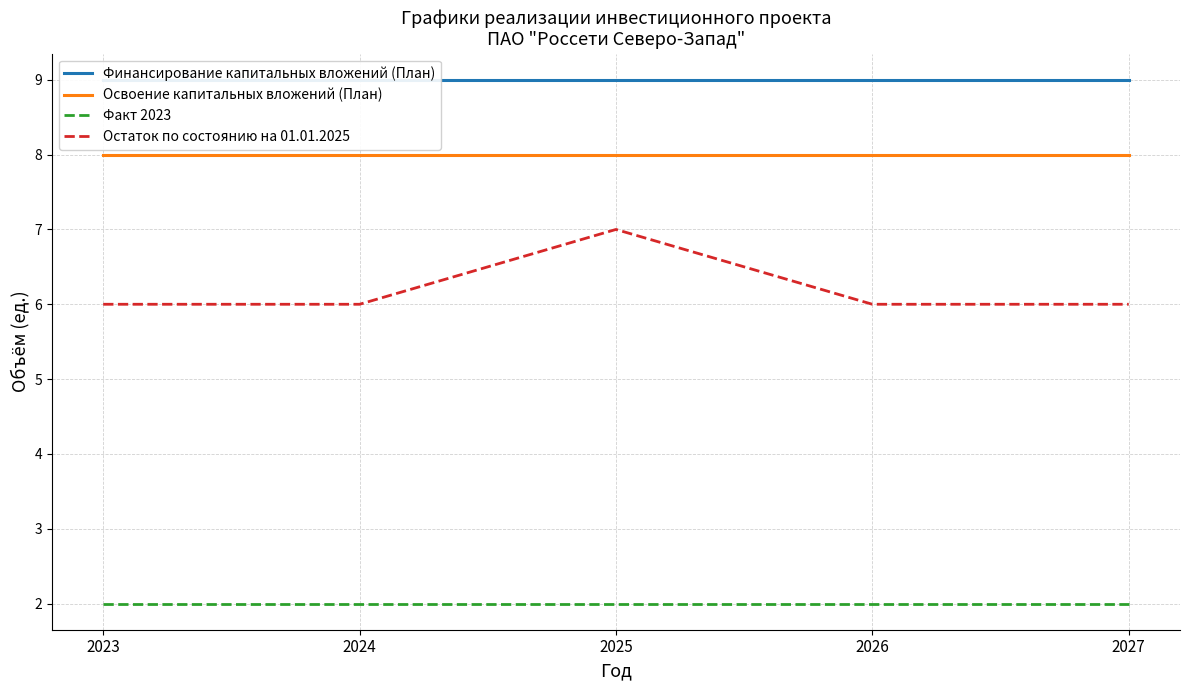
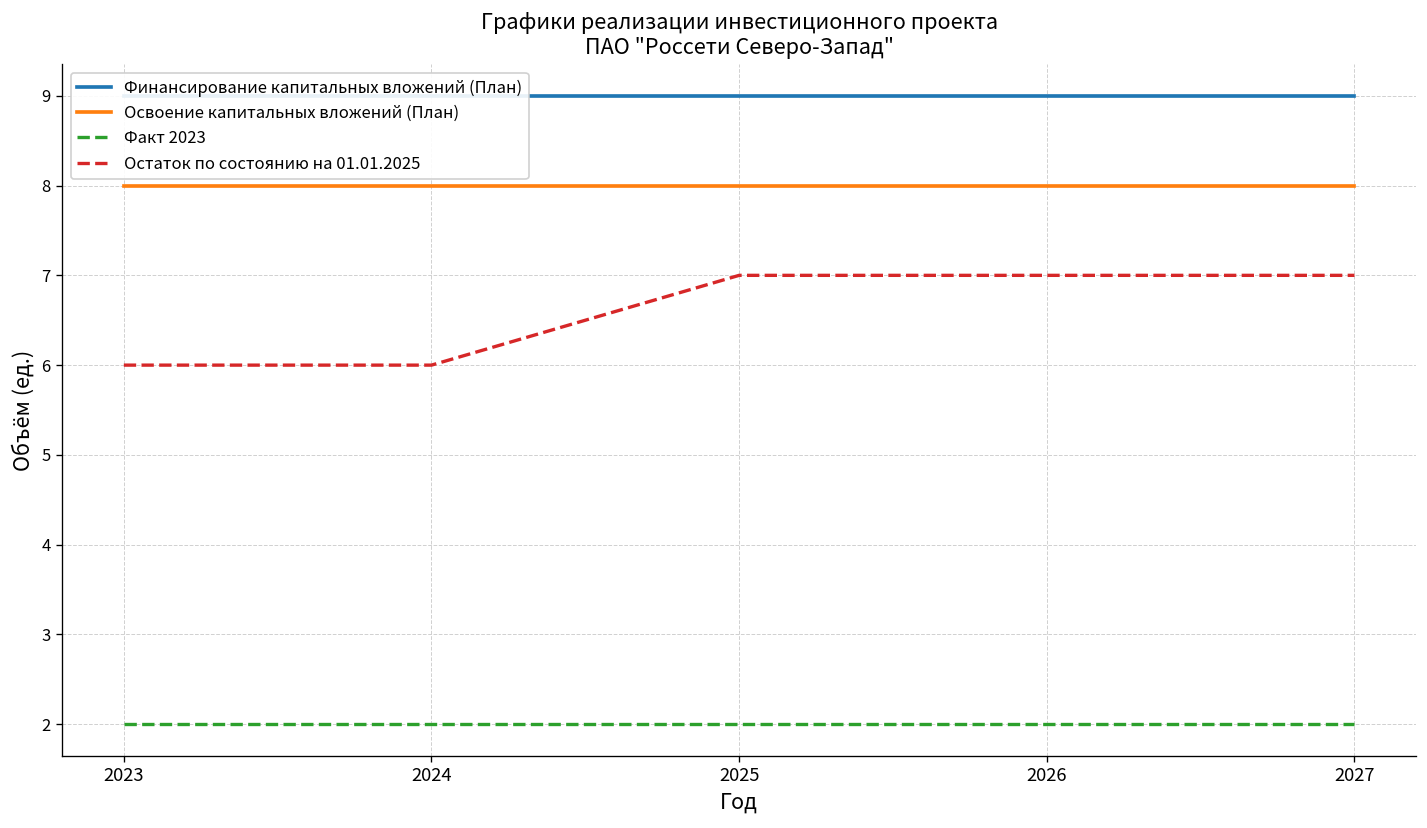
  {
    "Финансирование капитальных вложений (План)": {
      "2025": 9,
      "2026": 9,
      "2027": 9
    },
    "Освоение капитальных вложений (План)": {
      "2023": 8,
      "2024": 8,
      "2025": 8,
      "2026": 8,
      "2027": 8
    },
    "Факт 2023": {
      "2023": 2,
      "2024": 2,
      "2025": 2,
      "2026": 2,
      "2027": 2
    },
    "Остаток по состоянию на 01.01.2025": {
      "2023": 6,
      "2024": 6,
      "2025": 7,
-     "2026": 6,
-     "2027": 6
+     "2026": 7,
+     "2027": 7
    }
  }
